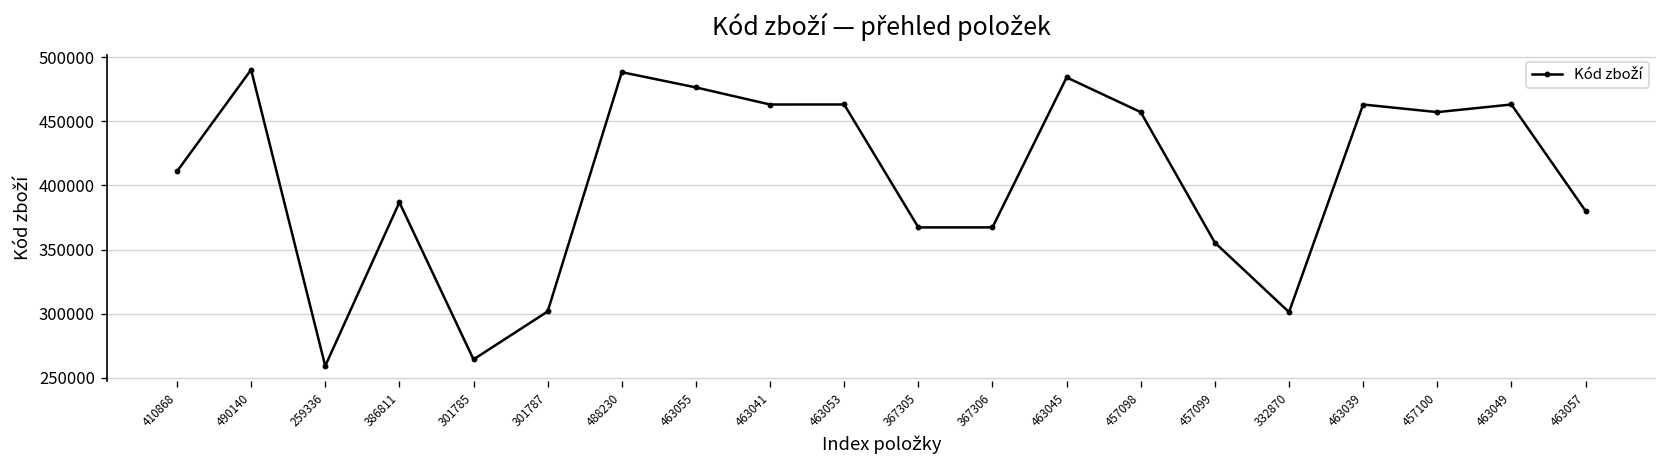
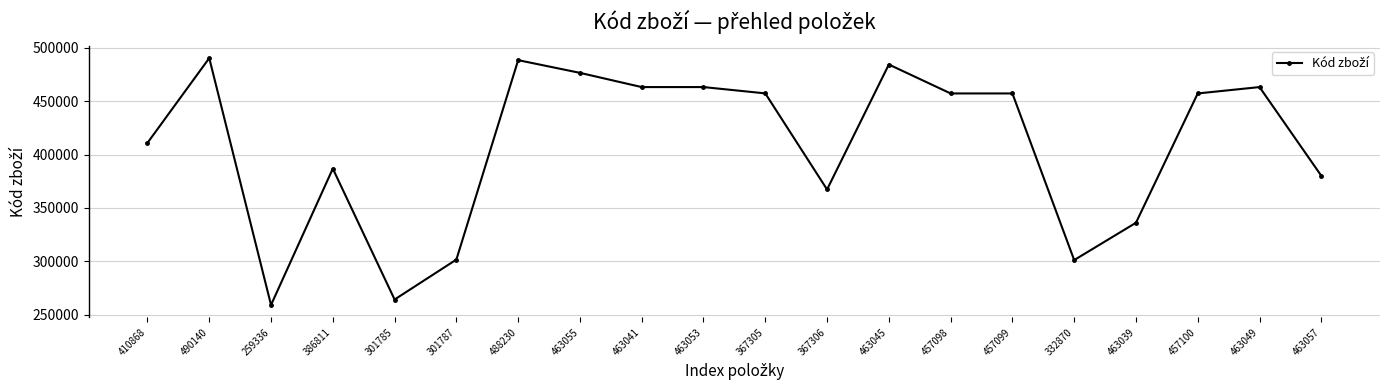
  {
    "410868": 411000,
    "490140": 490000,
    "259336": 259000,
    "386811": 387000,
    "301785": 264000,
    "301787": 302000,
    "488230": 488000,
    "463055": 476000,
    "463041": 463000,
    "463053": 463000,
-   "367305": 367000,
+   "367305": 457000,
    "367306": 367000,
    "463045": 484000,
    "457098": 457000,
-   "457099": 355000,
+   "457099": 457000,
    "332870": 301000,
-   "463039": 463000,
+   "463039": 336000,
    "457100": 457000,
    "463049": 463000,
    "463057": 380000
  }
